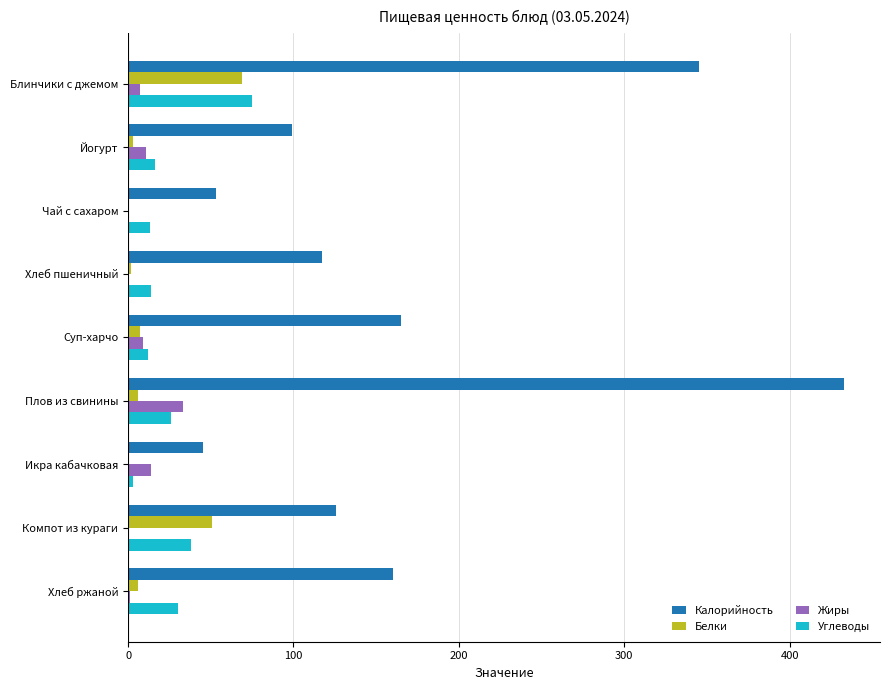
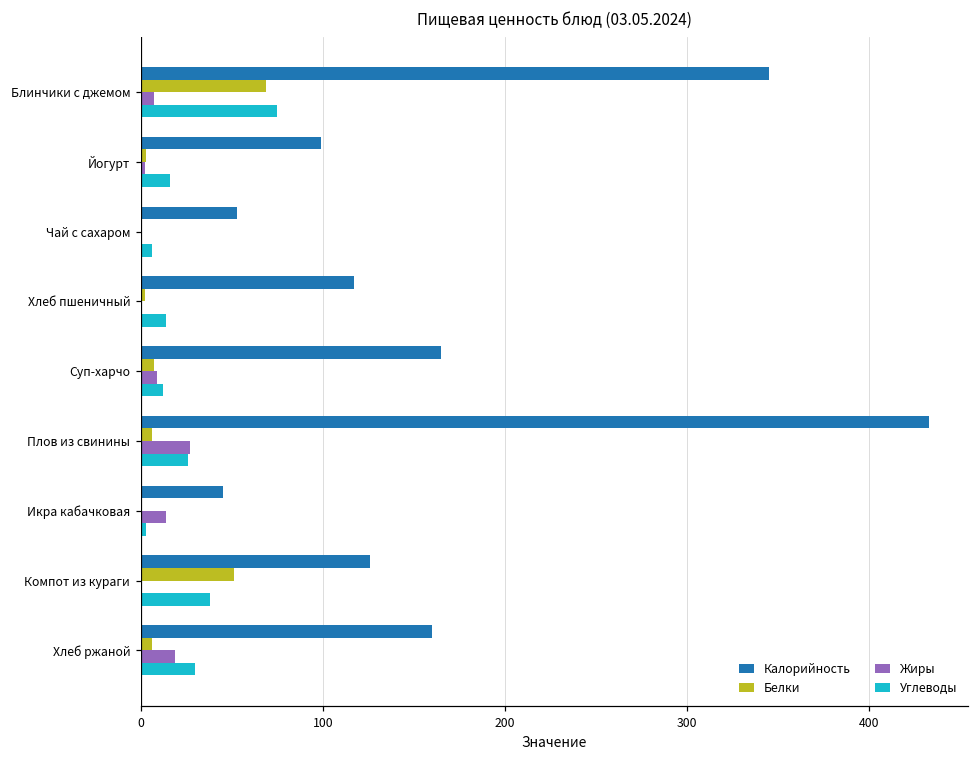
  {
    "Калорийность": {
      "Блинчики с джемом": 345,
      "Йогурт": 99,
      "Чай с сахаром": 53,
      "Хлеб пшеничный": 117,
      "Суп-харчо": 165,
      "Плов из свинины": 433,
      "Икра кабачковая": 45,
      "Компот из кураги": 126,
      "Хлеб ржаной": 160
    },
    "Белки": {
      "Блинчики с джемом": 69,
      "Йогурт": 3,
      "Чай с сахаром": 0,
      "Хлеб пшеничный": 2,
      "Суп-харчо": 7,
      "Плов из свинины": 6,
      "Икра кабачковая": 0,
      "Компот из кураги": 51,
      "Хлеб ржаной": 6
    },
    "Жиры": {
      "Блинчики с джемом": 7,
-     "Йогурт": 11,
+     "Йогурт": 2,
      "Чай с сахаром": 0,
      "Хлеб пшеничный": 0,
      "Суп-харчо": 9,
-     "Плов из свинины": 33,
+     "Плов из свинины": 27,
      "Икра кабачковая": 14,
      "Компот из кураги": 0,
-     "Хлеб ржаной": 1
+     "Хлеб ржаной": 19
    },
    "Углеводы": {
      "Блинчики с джемом": 75,
      "Йогурт": 16,
-     "Чай с сахаром": 13,
+     "Чай с сахаром": 6,
      "Хлеб пшеничный": 14,
      "Суп-харчо": 12,
      "Плов из свинины": 26,
      "Икра кабачковая": 3,
      "Компот из кураги": 38,
      "Хлеб ржаной": 30
    }
  }
